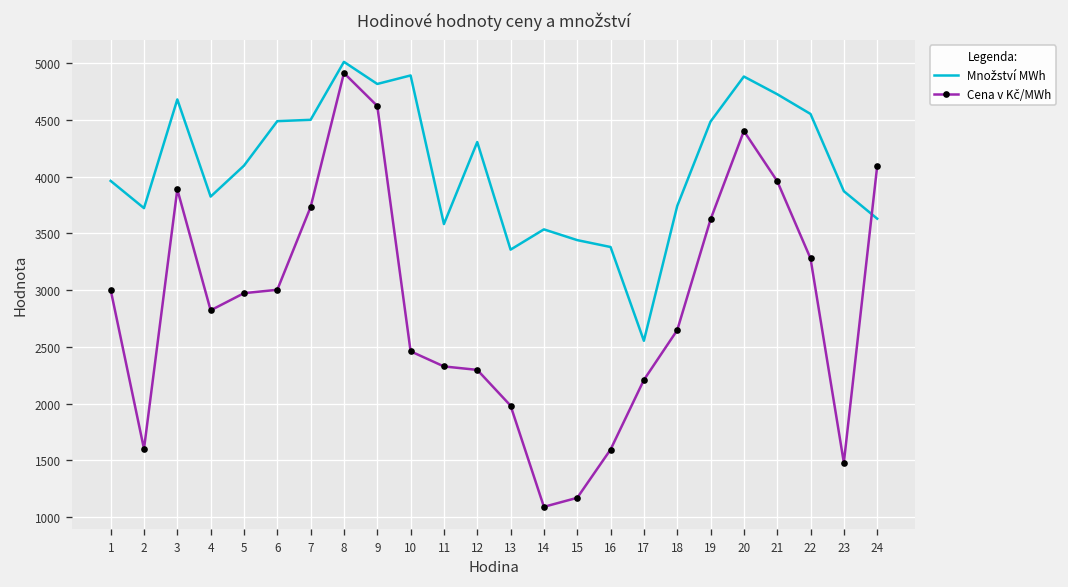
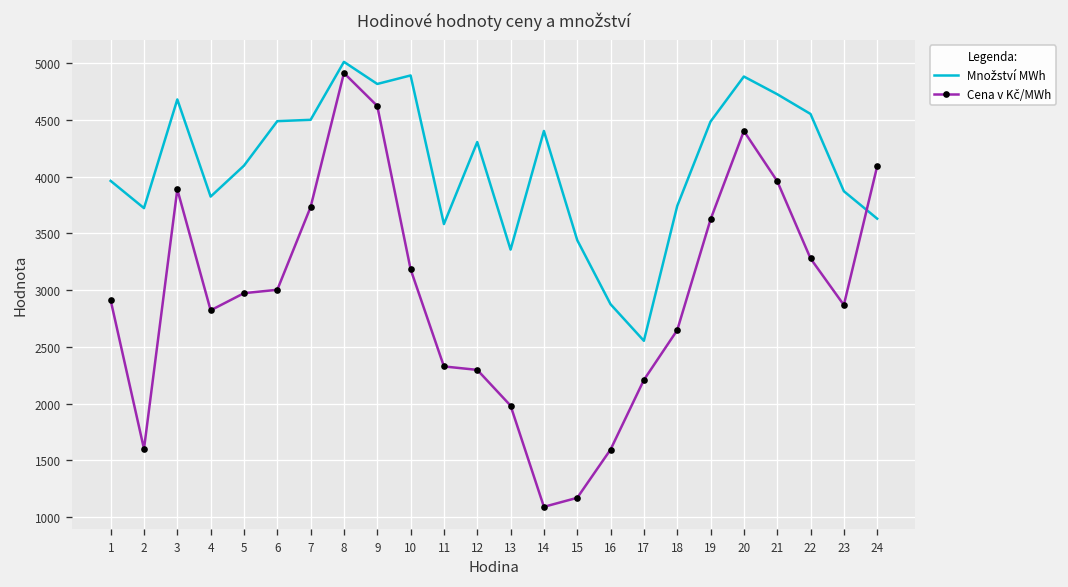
  {
    "Množství MWh": {
      "1": 4000,
      "2": 3700,
      "3": 4700,
      "4": 3800,
      "5": 4100,
      "6": 4500,
      "7": 4500,
      "8": 5000,
      "9": 4800,
      "10": 4900,
      "11": 3600,
      "12": 4300,
      "13": 3400,
-     "14": 3500,
+     "14": 4400,
      "15": 3400,
-     "16": 3400,
+     "16": 2900,
      "17": 2600,
      "18": 3700,
      "19": 4500,
      "20": 4900,
      "21": 4700,
      "22": 4600,
      "23": 3900,
      "24": 3600
    },
    "Cena v Kč/MWh": {
-     "1": 3000,
+     "1": 2900,
      "2": 1600,
      "3": 3900,
      "4": 2800,
      "5": 3000,
      "6": 3000,
      "7": 3700,
      "8": 4900,
      "9": 4600,
-     "10": 2500,
+     "10": 3200,
      "11": 2300,
      "12": 2300,
      "13": 2000,
      "14": 1100,
      "15": 1200,
      "16": 1600,
      "17": 2200,
      "18": 2600,
      "19": 3600,
      "20": 4400,
      "21": 4000,
      "22": 3300,
-     "23": 1500,
+     "23": 2900,
      "24": 4100
    }
  }
